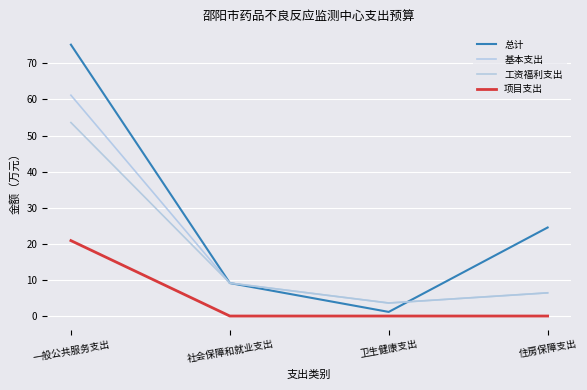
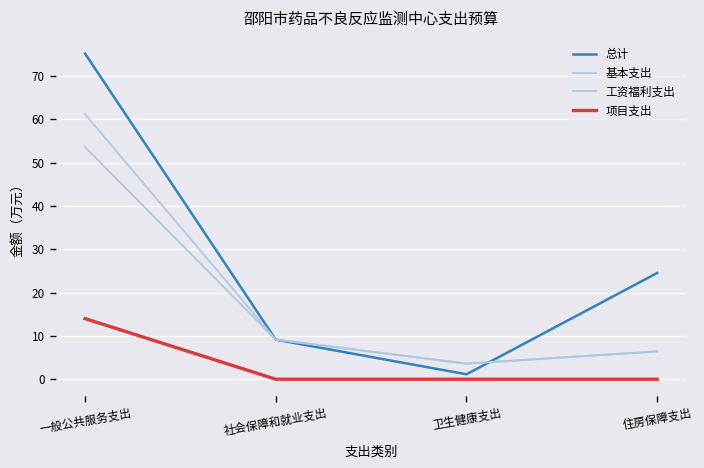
  {
    "总计": {
      "一般公共服务支出": 75,
      "卫生健康支出": 1,
      "住房保障支出": 25
    },
    "项目支出": {
-     "一般公共服务支出": 21,
+     "一般公共服务支出": 14,
      "社会保障和就业支出": 0,
      "卫生健康支出": 0,
      "住房保障支出": 0
    }
  }
